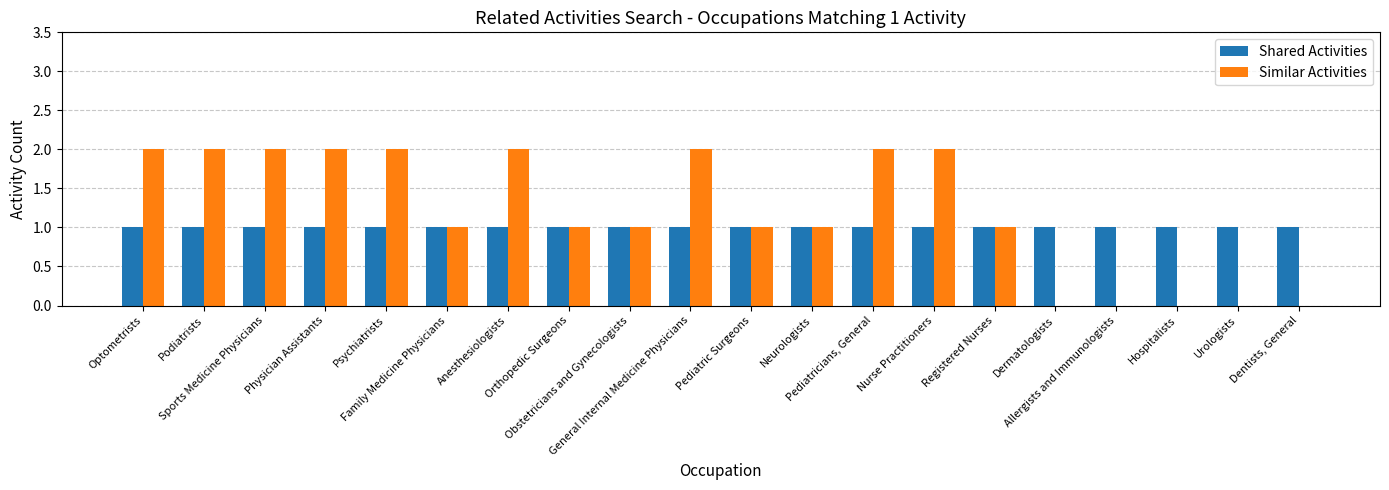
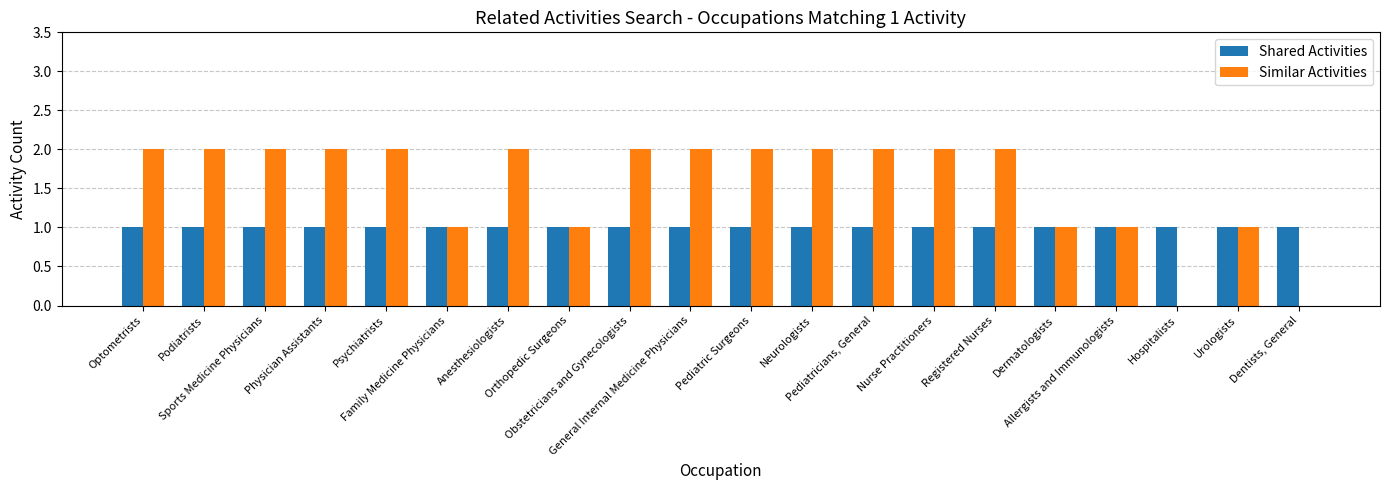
  {
    "Shared Activities": {
      "Optometrists": 1,
      "Podiatrists": 1,
      "Sports Medicine Physicians": 1,
      "Physician Assistants": 1,
      "Psychiatrists": 1,
      "Family Medicine Physicians": 1,
      "Anesthesiologists": 1,
      "Orthopedic Surgeons": 1,
      "Obstetricians and Gynecologists": 1,
      "General Internal Medicine Physicians": 1,
      "Pediatric Surgeons": 1,
      "Neurologists": 1,
      "Pediatricians, General": 1,
      "Nurse Practitioners": 1,
      "Registered Nurses": 1,
      "Dermatologists": 1,
      "Allergists and Immunologists": 1,
      "Hospitalists": 1,
      "Urologists": 1,
      "Dentists, General": 1
    },
    "Similar Activities": {
      "Optometrists": 2,
      "Podiatrists": 2,
      "Sports Medicine Physicians": 2,
      "Physician Assistants": 2,
      "Psychiatrists": 2,
      "Family Medicine Physicians": 1,
      "Anesthesiologists": 2,
      "Orthopedic Surgeons": 1,
-     "Obstetricians and Gynecologists": 1,
+     "Obstetricians and Gynecologists": 2,
      "General Internal Medicine Physicians": 2,
-     "Pediatric Surgeons": 1,
-     "Neurologists": 1,
+     "Pediatric Surgeons": 2,
+     "Neurologists": 2,
      "Pediatricians, General": 2,
      "Nurse Practitioners": 2,
-     "Registered Nurses": 1,
-     "Dermatologists": 0,
-     "Allergists and Immunologists": 0,
+     "Registered Nurses": 2,
+     "Dermatologists": 1,
+     "Allergists and Immunologists": 1,
      "Hospitalists": 0,
-     "Urologists": 0,
+     "Urologists": 1,
      "Dentists, General": 0
    }
  }
